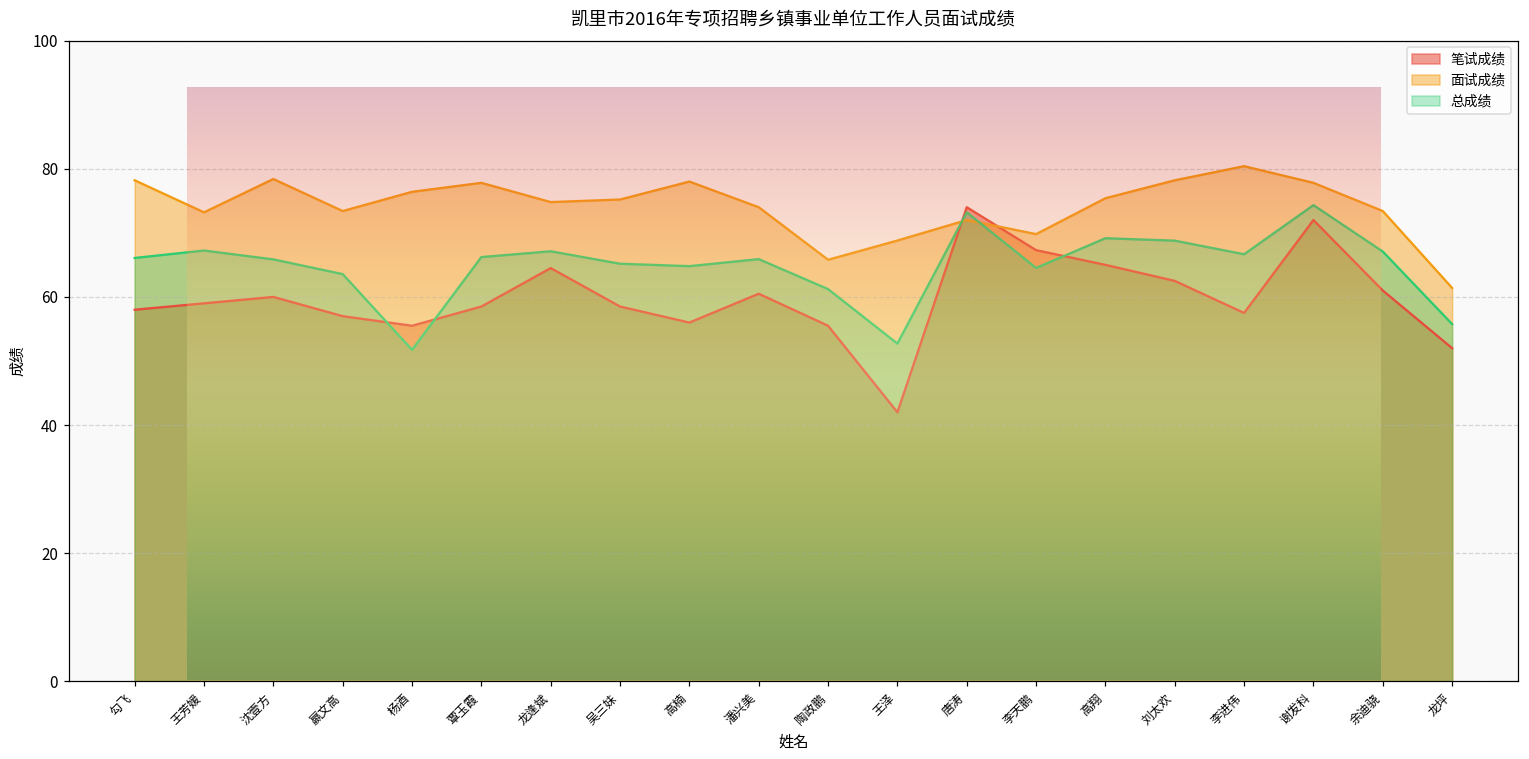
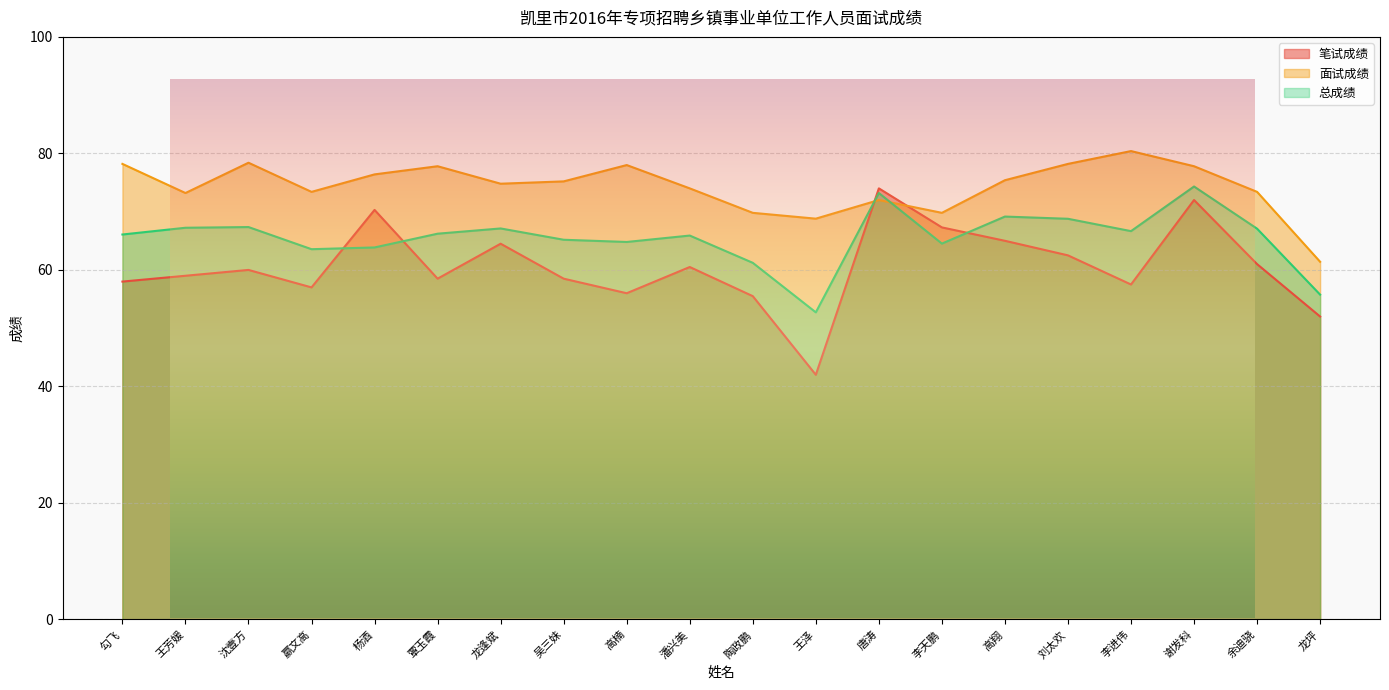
  {
    "凯里市2016年专项招聘乡镇事业单位工作人员面试成绩": {
      "笔试成绩": {
        "勾飞": 58,
        "王芳媛": 59,
        "沈壹方": 60,
        "嬴文高": 57,
-       "杨酒": 56,
+       "杨酒": 70,
        "覃玉霞": 59,
        "龙逢斌": 65,
        "吴三妹": 59,
        "高楠": 56,
        "潘兴美": 61,
        "陶政鹏": 56,
        "王泽": 42,
        "唐涛": 74,
        "李天鹏": 67,
        "高翔": 65,
        "刘太欢": 63,
        "李进伟": 58,
        "谢发科": 72,
        "余迪骁": 61,
        "龙坪": 52
      },
      "面试成绩": {
        "勾飞": 78,
        "王芳媛": 73,
        "沈壹方": 78,
        "嬴文高": 73,
        "杨酒": 76,
        "覃玉霞": 78,
        "龙逢斌": 75,
        "吴三妹": 75,
        "高楠": 78,
        "潘兴美": 74,
-       "陶政鹏": 66,
+       "陶政鹏": 70,
        "王泽": 69,
        "唐涛": 72,
        "李天鹏": 70,
        "高翔": 75,
        "刘太欢": 78,
        "李进伟": 80,
        "谢发科": 78,
        "余迪骁": 73,
        "龙坪": 61
      },
      "总成绩": {
        "勾飞": 66,
        "王芳媛": 67,
-       "沈壹方": 66,
+       "沈壹方": 67,
        "嬴文高": 64,
-       "杨酒": 52,
+       "杨酒": 64,
        "覃玉霞": 66,
        "龙逢斌": 67,
        "吴三妹": 65,
        "高楠": 65,
        "潘兴美": 66,
        "陶政鹏": 61,
        "王泽": 53,
        "唐涛": 73,
        "李天鹏": 65,
        "高翔": 69,
        "刘太欢": 69,
        "李进伟": 67,
        "谢发科": 74,
        "余迪骁": 67,
        "龙坪": 56
      }
    }
  }
